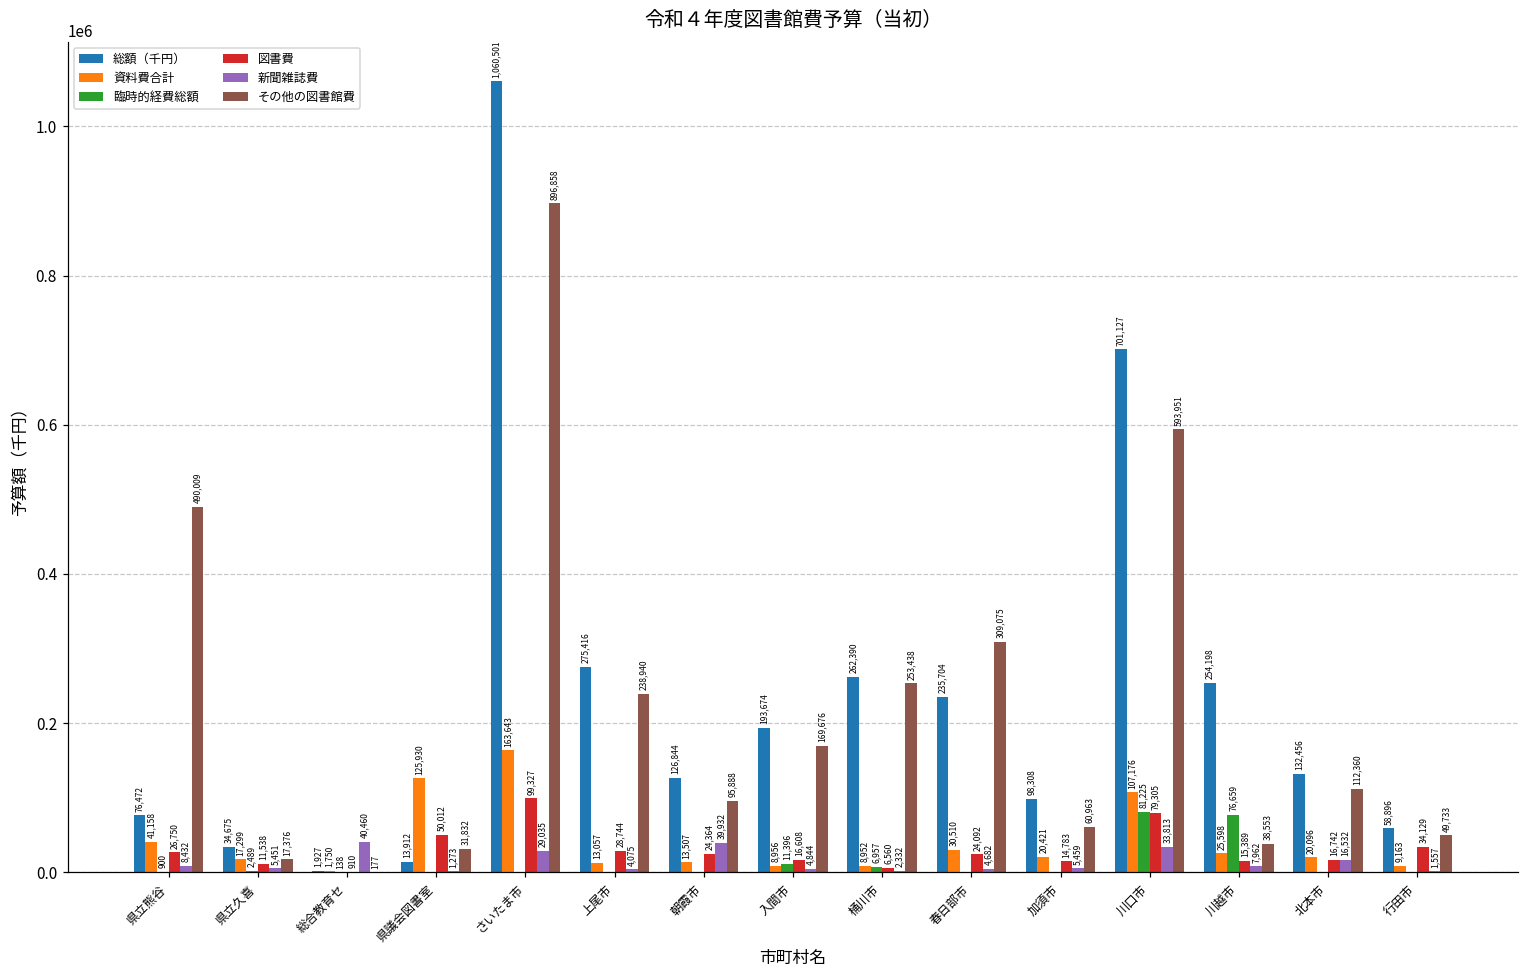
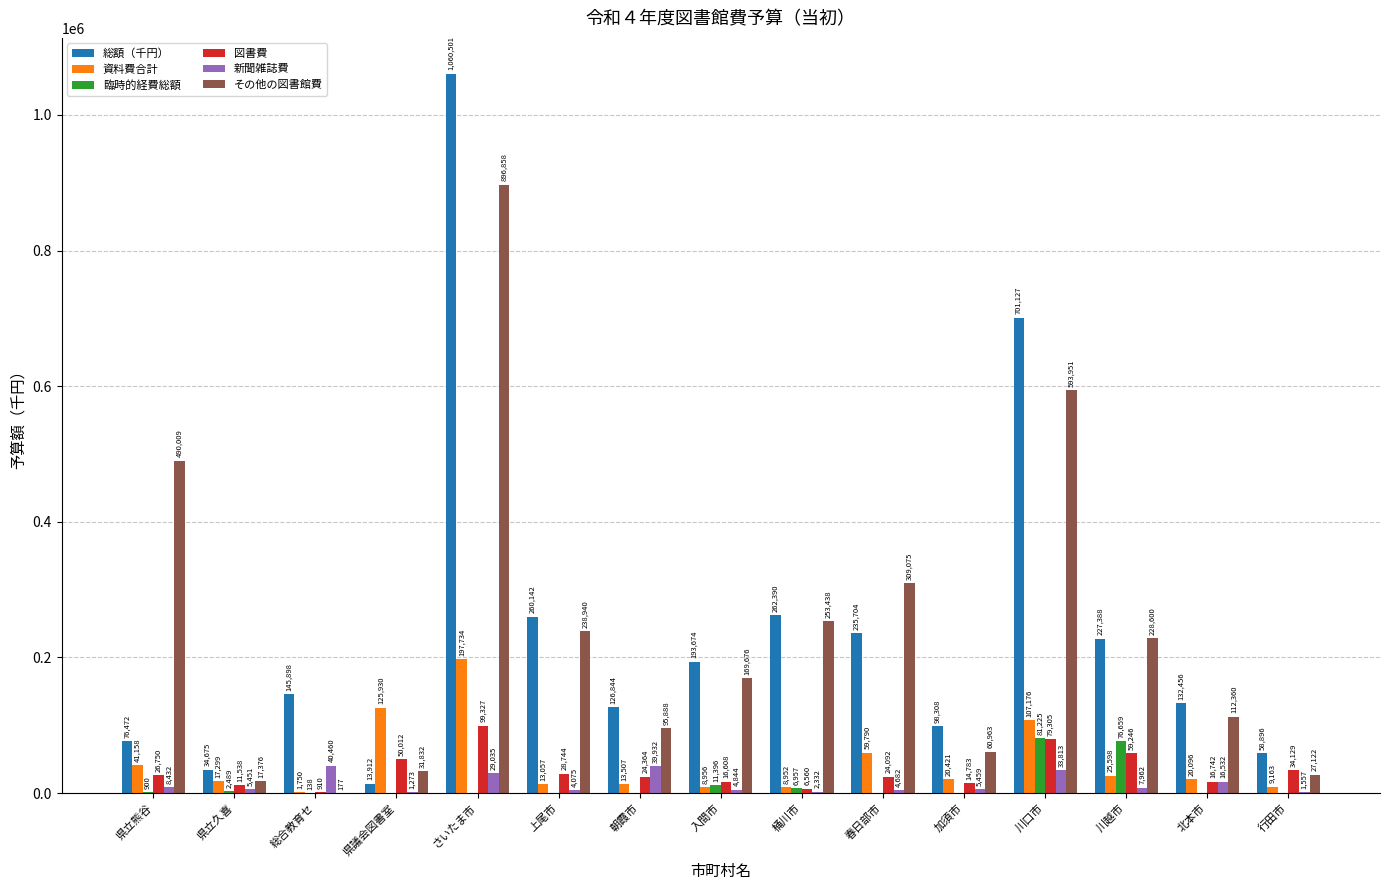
  {
    "総額（千円）": {
      "県立熊谷": "76,472",
      "県立久喜": "34,675",
-     "総合教育セ": "1,927",
+     "総合教育セ": "145,898",
      "県議会図書室": "13,912",
      "さいたま市": "1,060,501",
-     "上尾市": "275,416",
+     "上尾市": "260,142",
      "朝霞市": "126,844",
      "入間市": "193,674",
      "桶川市": "262,390",
      "春日部市": "235,704",
      "加須市": "98,308",
      "川口市": "701,127",
-     "川越市": "254,198",
+     "川越市": "227,388",
      "北本市": "132,456",
      "行田市": "58,896"
    },
    "資料費合計": {
      "県立熊谷": "41,158",
      "県立久喜": "17,299",
      "総合教育セ": "1,750",
      "県議会図書室": "125,930",
-     "さいたま市": "163,643",
+     "さいたま市": "197,734",
      "上尾市": "13,057",
      "朝霞市": "13,507",
      "入間市": "8,956",
      "桶川市": "8,952",
-     "春日部市": "30,510",
+     "春日部市": "59,790",
      "加須市": "20,421",
      "川口市": "107,176",
      "川越市": "25,598",
      "北本市": "20,096",
      "行田市": "9,163"
    },
    "臨時的経費総額": {
      "県立熊谷": "900",
      "県立久喜": "2,489",
      "総合教育セ": "138",
      "入間市": "11,396",
      "桶川市": "6,957",
      "川口市": "81,225",
      "川越市": "76,659"
    },
    "図書費": {
      "県立熊谷": "26,750",
      "県立久喜": "11,538",
      "総合教育セ": "910",
      "県議会図書室": "50,012",
      "さいたま市": "99,327",
      "上尾市": "28,744",
      "朝霞市": "24,364",
      "入間市": "16,608",
      "桶川市": "6,560",
      "春日部市": "24,092",
      "加須市": "14,783",
      "川口市": "79,305",
-     "川越市": "15,389",
+     "川越市": "59,246",
      "北本市": "16,742",
      "行田市": "34,129"
    },
    "新聞雑誌費": {
      "県立熊谷": "8,432",
      "県立久喜": "5,451",
      "総合教育セ": "40,460",
      "県議会図書室": "1,273",
      "さいたま市": "29,035",
      "上尾市": "4,075",
      "朝霞市": "39,932",
      "入間市": "4,844",
      "桶川市": "2,332",
      "春日部市": "4,682",
      "加須市": "5,459",
      "川口市": "33,813",
      "川越市": "7,962",
      "北本市": "16,532",
      "行田市": "1,557"
    },
    "その他の図書館費": {
      "県立熊谷": "490,009",
      "県立久喜": "17,376",
      "総合教育セ": "177",
      "県議会図書室": "31,832",
      "さいたま市": "896,858",
      "上尾市": "238,940",
      "朝霞市": "95,888",
      "入間市": "169,676",
      "桶川市": "253,438",
      "春日部市": "309,075",
      "加須市": "60,963",
      "川口市": "593,951",
-     "川越市": "38,553",
+     "川越市": "228,600",
      "北本市": "112,360",
-     "行田市": "49,733"
+     "行田市": "27,122"
    }
  }
